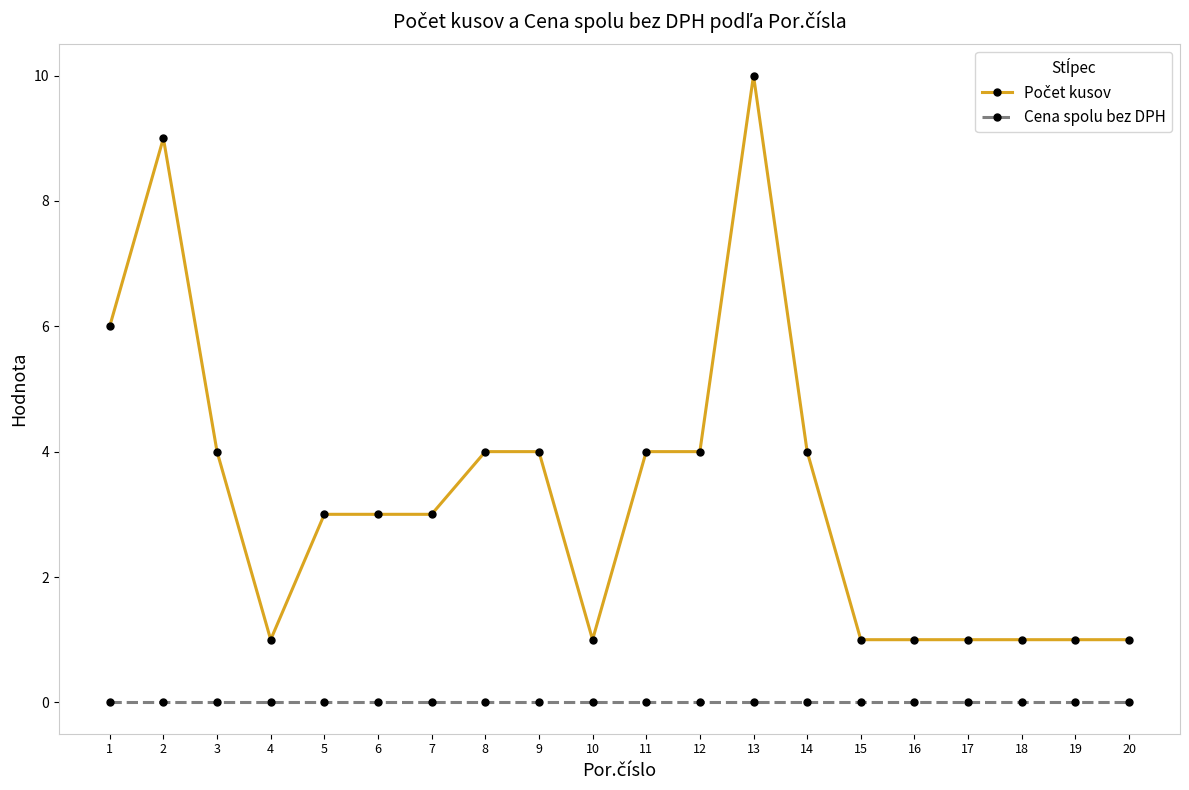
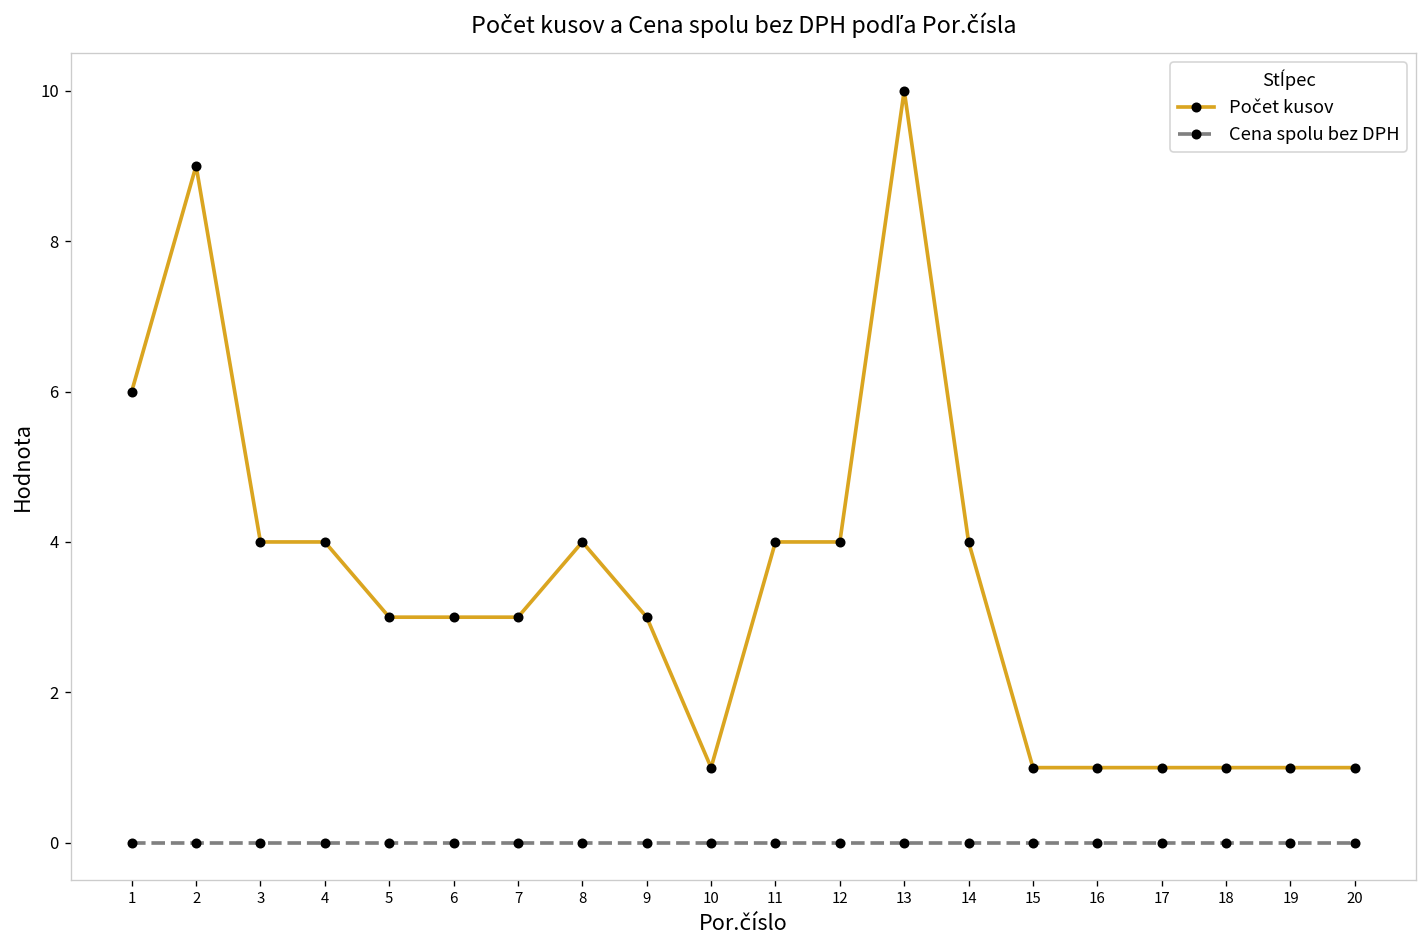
  {
    "Počet kusov": {
      "1": 6,
      "2": 9,
      "3": 4,
-     "4": 1,
+     "4": 4,
      "5": 3,
      "6": 3,
      "7": 3,
      "8": 4,
-     "9": 4,
+     "9": 3,
      "10": 1,
      "11": 4,
      "12": 4,
      "13": 10,
      "14": 4,
      "15": 1,
      "16": 1,
      "17": 1,
      "18": 1,
      "19": 1,
      "20": 1
    },
    "Cena spolu bez DPH": {
      "1": 0,
      "2": 0,
      "3": 0,
      "4": 0,
      "5": 0,
      "6": 0,
      "7": 0,
      "8": 0,
      "9": 0,
      "10": 0,
      "11": 0,
      "12": 0,
      "13": 0,
      "14": 0,
      "15": 0,
      "16": 0,
      "17": 0,
      "18": 0,
      "19": 0,
      "20": 0
    }
  }
